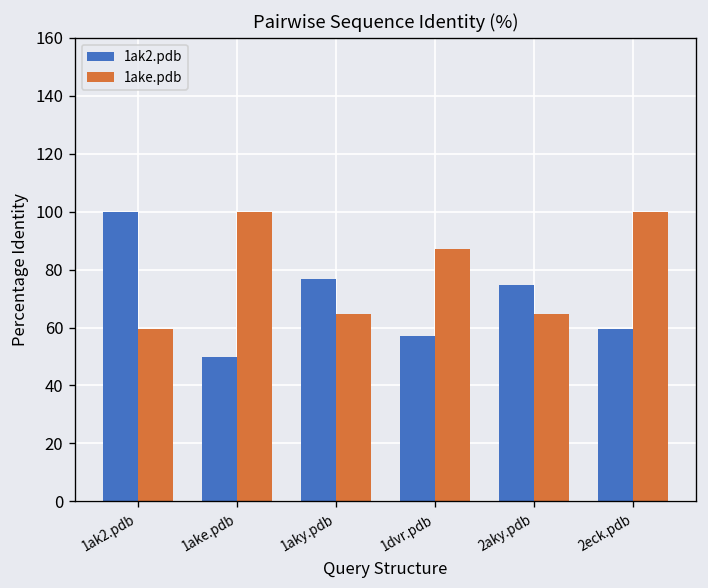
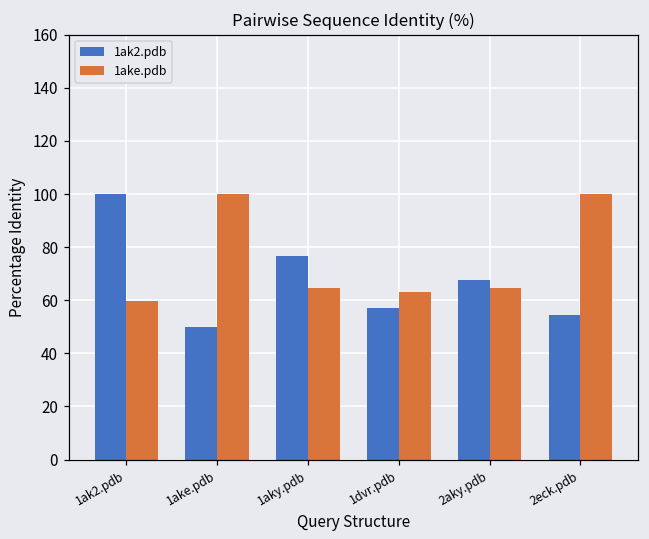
  {
    "1ak2.pdb": {
      "1ak2.pdb": 100,
      "1ake.pdb": 50,
      "1aky.pdb": 77,
      "1dvr.pdb": 57,
-     "2aky.pdb": 75,
-     "2eck.pdb": 60
+     "2aky.pdb": 68,
+     "2eck.pdb": 54
    },
    "1ake.pdb": {
      "1ak2.pdb": 60,
      "1ake.pdb": 100,
      "1aky.pdb": 65,
-     "1dvr.pdb": 87,
+     "1dvr.pdb": 63,
      "2aky.pdb": 65,
      "2eck.pdb": 100
    }
  }
